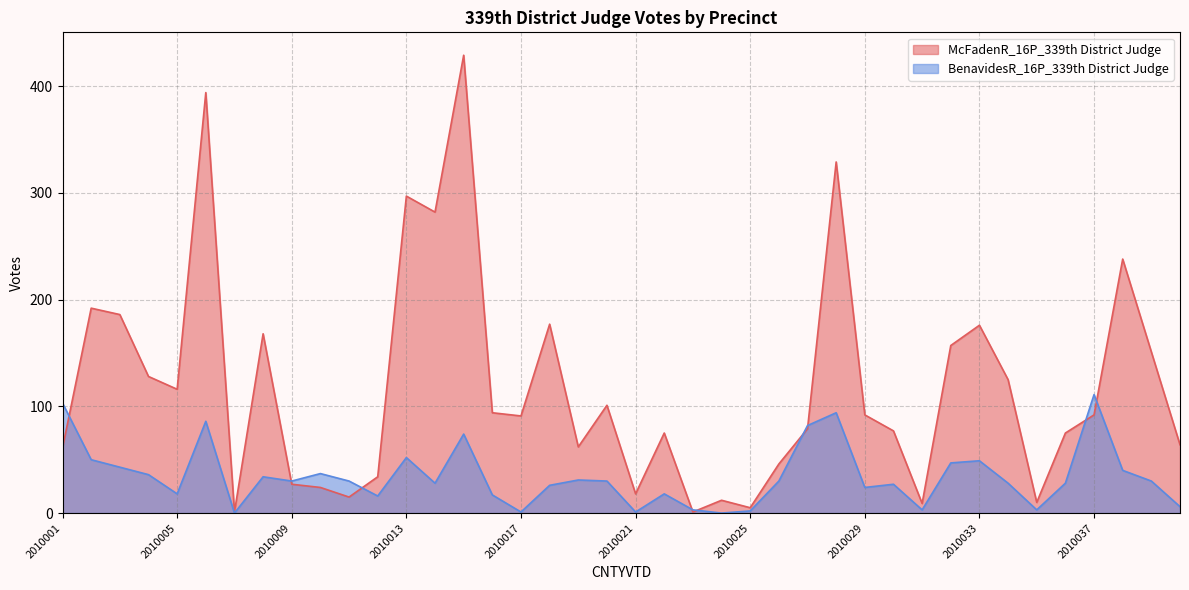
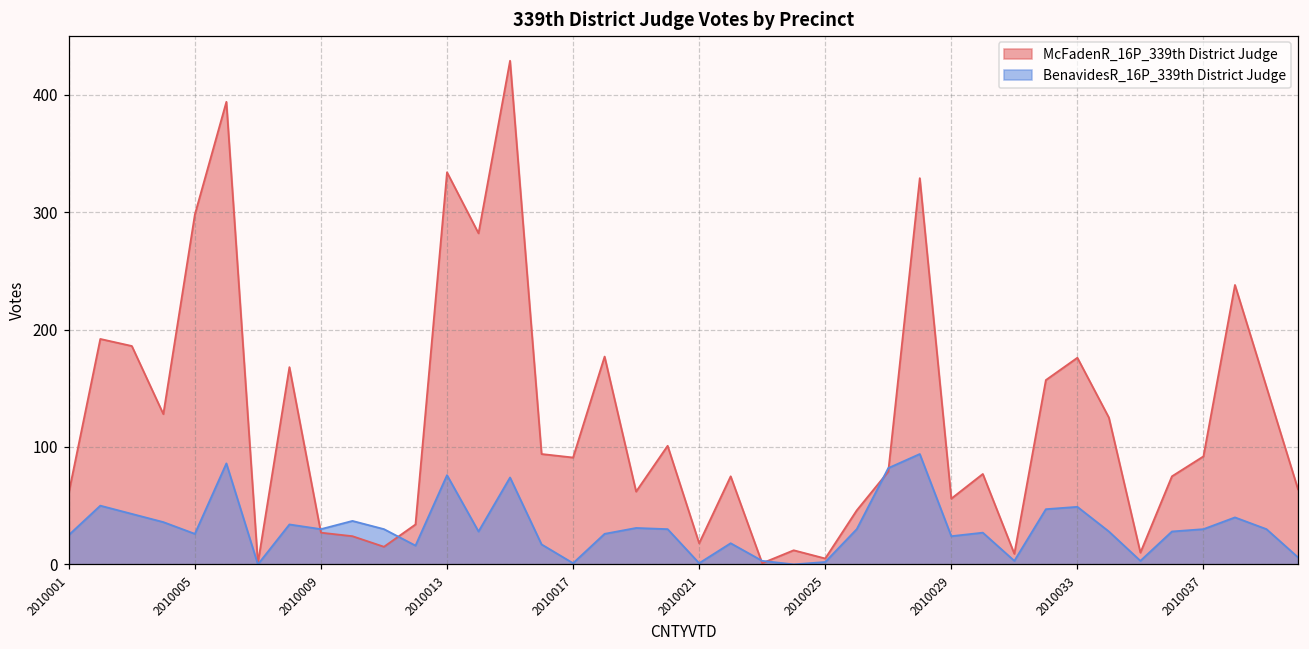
  {
    "McFadenR_16P_339th District Judge": {
      "2010001": 61,
-     "2010005": 116,
+     "2010005": 298,
      "2010009": 27,
-     "2010013": 297,
+     "2010013": 334,
      "2010017": 91,
      "2010021": 18,
      "2010025": 5,
-     "2010029": 92,
+     "2010029": 56,
      "2010033": 176,
      "2010037": 92
    },
    "BenavidesR_16P_339th District Judge": {
-     "2010001": 103,
-     "2010005": 18,
+     "2010001": 25,
+     "2010005": 26,
      "2010009": 30,
-     "2010013": 52,
+     "2010013": 76,
      "2010017": 1,
      "2010021": 1,
      "2010025": 2,
      "2010029": 24,
      "2010033": 49,
-     "2010037": 111
+     "2010037": 30
    }
  }
